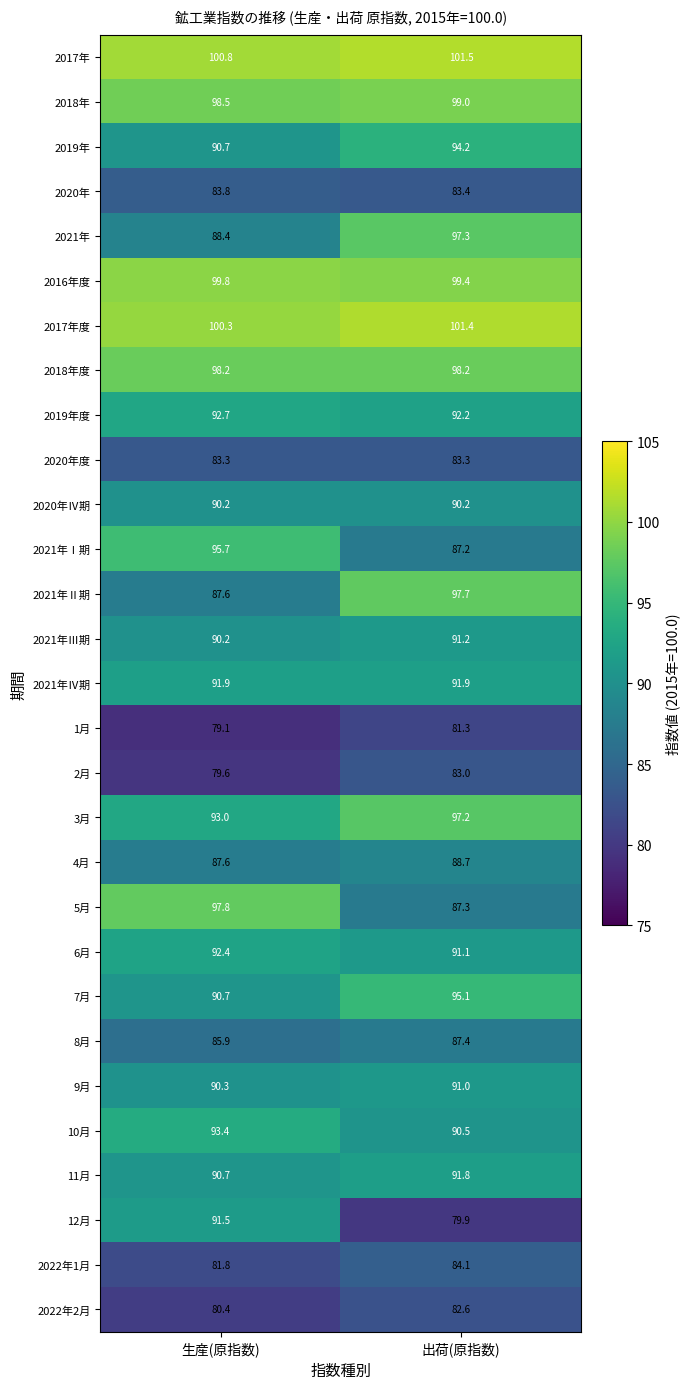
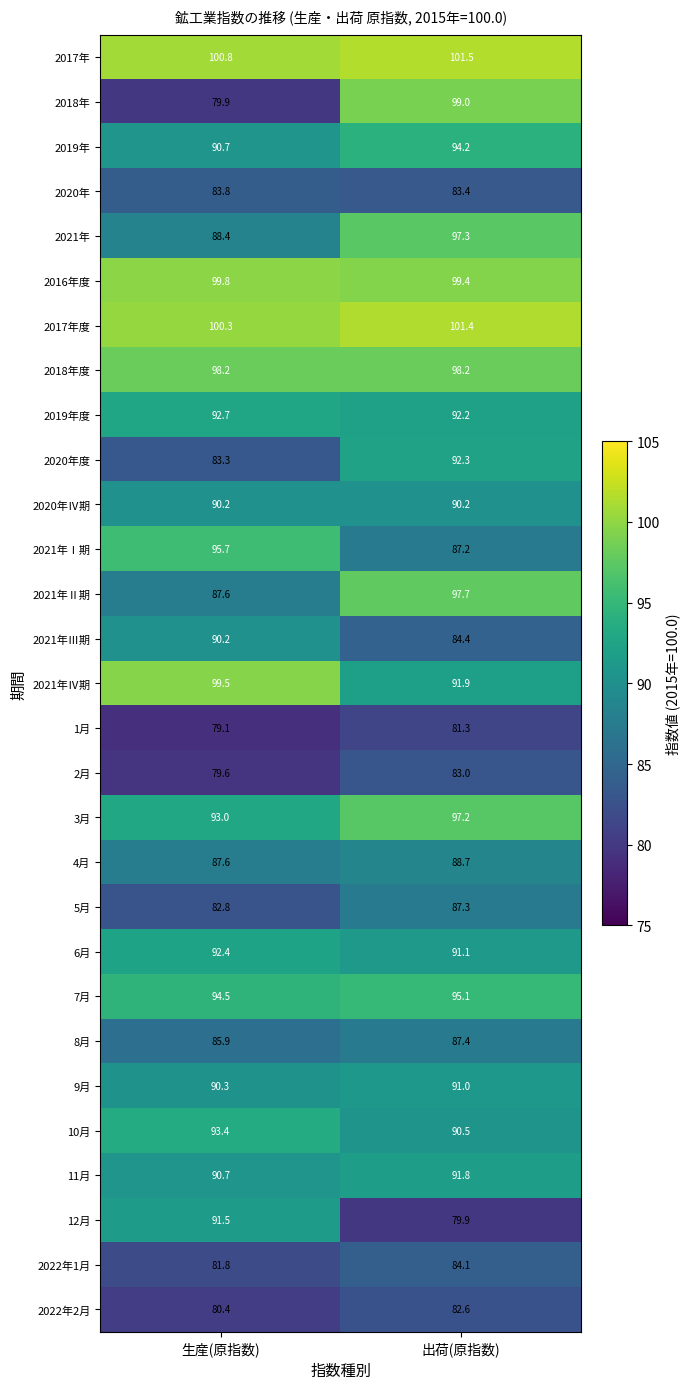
  {
    "2017年": {
      "生産(原指数)": 100.8,
      "出荷(原指数)": 101.5
    },
    "2018年": {
-     "生産(原指数)": 98.5,
+     "生産(原指数)": 79.9,
      "出荷(原指数)": 99.0
    },
    "2019年": {
      "生産(原指数)": 90.7,
      "出荷(原指数)": 94.2
    },
    "2020年": {
      "生産(原指数)": 83.8,
      "出荷(原指数)": 83.4
    },
    "2021年": {
      "生産(原指数)": 88.4,
      "出荷(原指数)": 97.3
    },
    "2016年度": {
      "生産(原指数)": 99.8,
      "出荷(原指数)": 99.4
    },
    "2017年度": {
      "生産(原指数)": 100.3,
      "出荷(原指数)": 101.4
    },
    "2018年度": {
      "生産(原指数)": 98.2,
      "出荷(原指数)": 98.2
    },
    "2019年度": {
      "生産(原指数)": 92.7,
      "出荷(原指数)": 92.2
    },
    "2020年度": {
      "生産(原指数)": 83.3,
-     "出荷(原指数)": 83.3
+     "出荷(原指数)": 92.3
    },
    "2020年Ⅳ期": {
      "生産(原指数)": 90.2,
      "出荷(原指数)": 90.2
    },
    "2021年Ⅰ期": {
      "生産(原指数)": 95.7,
      "出荷(原指数)": 87.2
    },
    "2021年Ⅱ期": {
      "生産(原指数)": 87.6,
      "出荷(原指数)": 97.7
    },
    "2021年Ⅲ期": {
      "生産(原指数)": 90.2,
-     "出荷(原指数)": 91.2
+     "出荷(原指数)": 84.4
    },
    "2021年Ⅳ期": {
-     "生産(原指数)": 91.9,
+     "生産(原指数)": 99.5,
      "出荷(原指数)": 91.9
    },
    "1月": {
      "生産(原指数)": 79.1,
      "出荷(原指数)": 81.3
    },
    "2月": {
      "生産(原指数)": 79.6,
      "出荷(原指数)": 83.0
    },
    "3月": {
      "生産(原指数)": 93.0,
      "出荷(原指数)": 97.2
    },
    "4月": {
      "生産(原指数)": 87.6,
      "出荷(原指数)": 88.7
    },
    "5月": {
-     "生産(原指数)": 97.8,
+     "生産(原指数)": 82.8,
      "出荷(原指数)": 87.3
    },
    "6月": {
      "生産(原指数)": 92.4,
      "出荷(原指数)": 91.1
    },
    "7月": {
-     "生産(原指数)": 90.7,
+     "生産(原指数)": 94.5,
      "出荷(原指数)": 95.1
    },
    "8月": {
      "生産(原指数)": 85.9,
      "出荷(原指数)": 87.4
    },
    "9月": {
      "生産(原指数)": 90.3,
      "出荷(原指数)": 91.0
    },
    "10月": {
      "生産(原指数)": 93.4,
      "出荷(原指数)": 90.5
    },
    "11月": {
      "生産(原指数)": 90.7,
      "出荷(原指数)": 91.8
    },
    "12月": {
      "生産(原指数)": 91.5,
      "出荷(原指数)": 79.9
    },
    "2022年1月": {
      "生産(原指数)": 81.8,
      "出荷(原指数)": 84.1
    },
    "2022年2月": {
      "生産(原指数)": 80.4,
      "出荷(原指数)": 82.6
    }
  }
